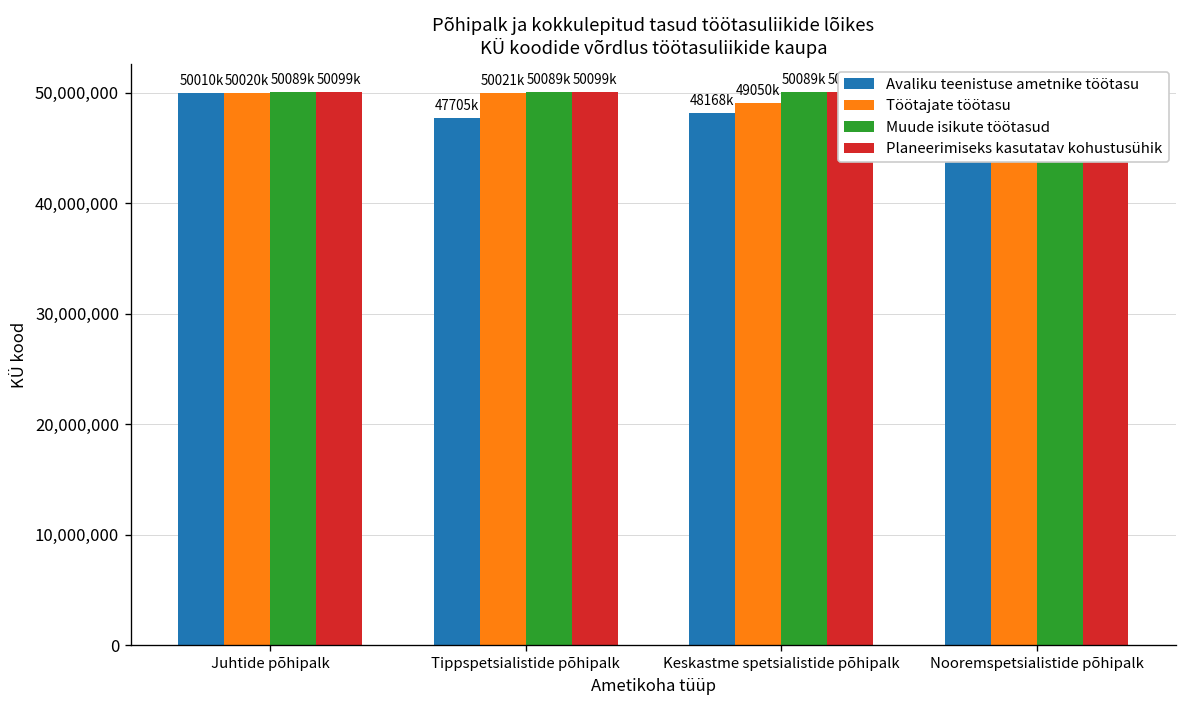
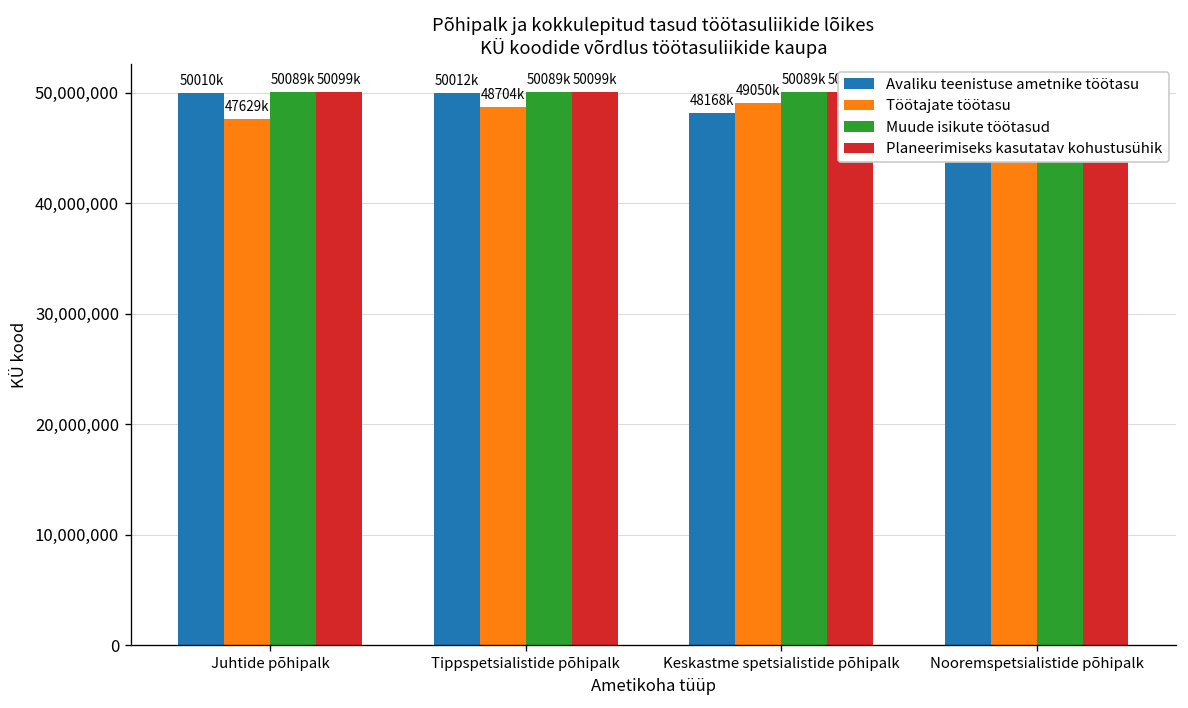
  {
    "Avaliku teenistuse ametnike töötasu": {
      "Juhtide põhipalk": "50010k",
-     "Tippspetsialistide põhipalk": "47705k"
+     "Tippspetsialistide põhipalk": "50012k"
    },
    "Töötajate töötasu": {
-     "Juhtide põhipalk": "50020k",
-     "Tippspetsialistide põhipalk": "50021k",
+     "Juhtide põhipalk": "47629k",
+     "Tippspetsialistide põhipalk": "48704k",
      "Keskastme spetsialistide põhipalk": "49050k"
    },
    "Muude isikute töötasud": {
      "Juhtide põhipalk": "50089k",
      "Tippspetsialistide põhipalk": "50089k",
      "Keskastme spetsialistide põhipalk": "50089k"
    },
    "Planeerimiseks kasutatav kohustusühik": {
      "Juhtide põhipalk": "50099k",
      "Tippspetsialistide põhipalk": "50099k"
    }
  }
